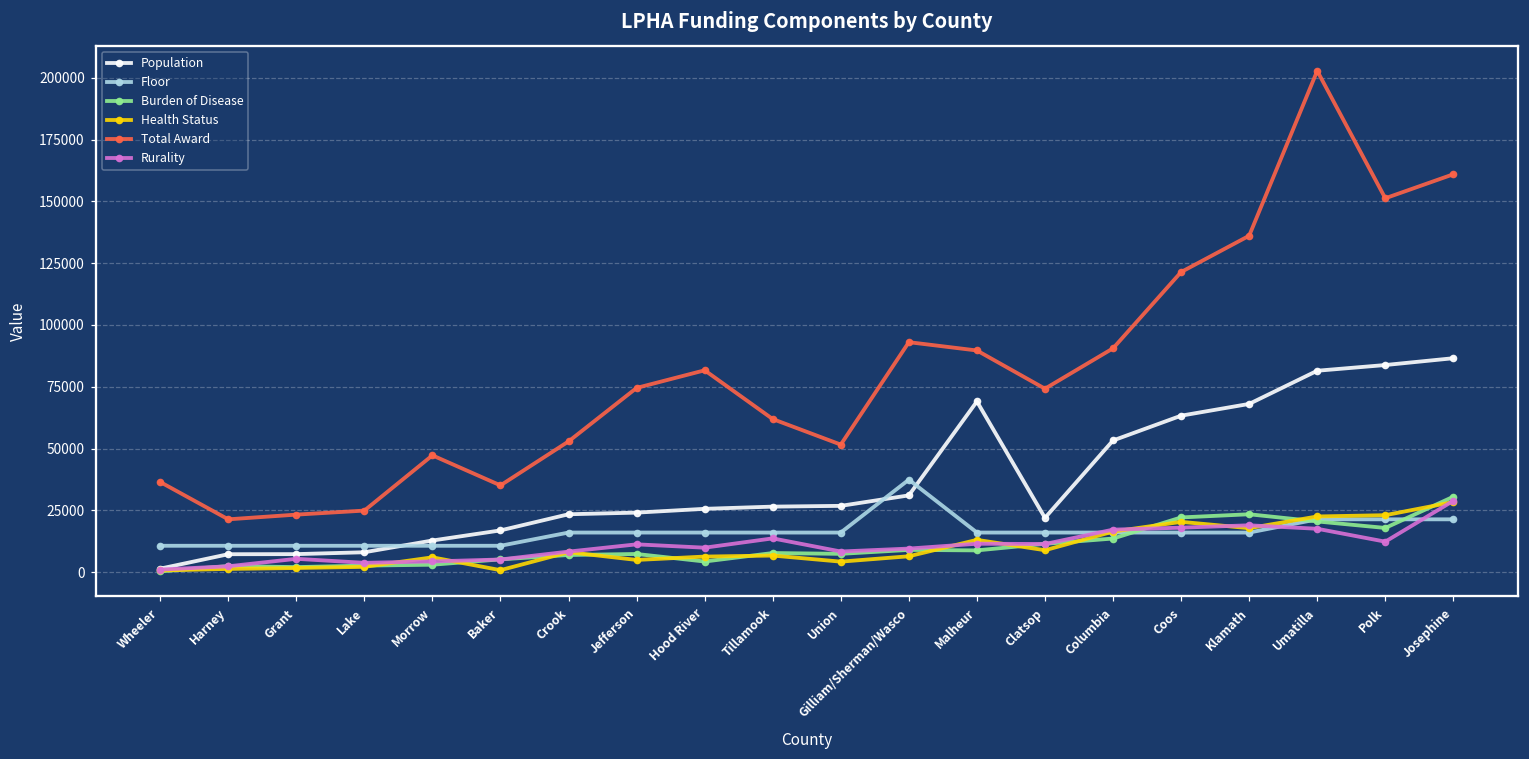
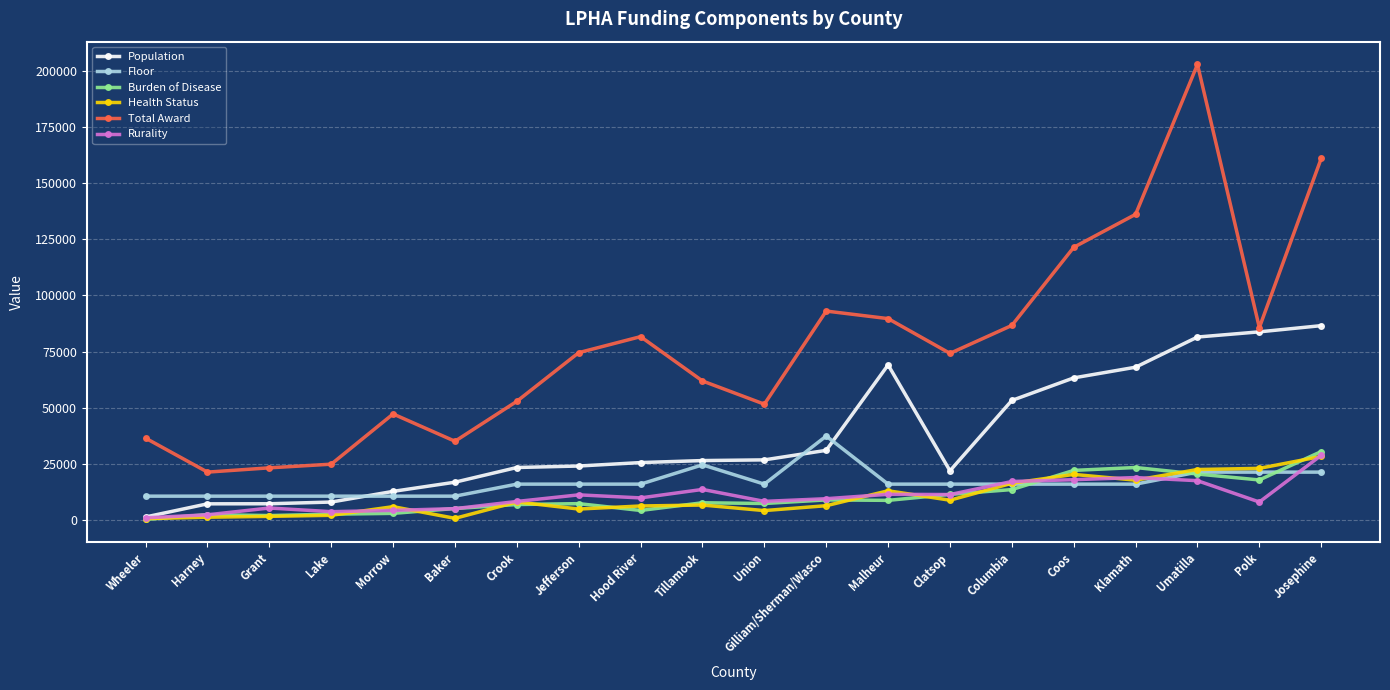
  {
    "Population": {
      "Harney": 7000,
      "Grant": 7000,
      "Lake": 8000,
      "Morrow": 13000,
      "Baker": 17000,
      "Crook": 23000,
      "Jefferson": 24000,
      "Hood River": 26000,
      "Tillamook": 27000,
      "Union": 27000,
      "Gilliam/Sherman/Wasco": 31000,
      "Malheur": 69000,
      "Clatsop": 22000,
      "Columbia": 53000,
      "Coos": 63000,
      "Klamath": 68000,
      "Umatilla": 81000,
      "Polk": 84000,
      "Josephine": 87000
    },
    "Floor": {
      "Wheeler": 11000,
      "Harney": 11000,
      "Grant": 11000,
      "Lake": 11000,
      "Morrow": 11000,
      "Baker": 11000,
      "Crook": 16000,
      "Jefferson": 16000,
      "Hood River": 16000,
-     "Tillamook": 16000,
+     "Tillamook": 25000,
      "Union": 16000,
      "Gilliam/Sherman/Wasco": 37000,
      "Malheur": 16000,
      "Clatsop": 16000,
      "Coos": 16000,
      "Klamath": 16000,
      "Polk": 21000,
      "Josephine": 21000
    },
    "Burden of Disease": {
      "Morrow": 3000,
      "Jefferson": 7000,
      "Hood River": 4000,
      "Malheur": 9000,
      "Columbia": 14000,
      "Coos": 22000,
      "Klamath": 23000,
      "Polk": 18000,
      "Josephine": 31000
    },
    "Health Status": {
      "Morrow": 6000,
      "Baker": 1000,
      "Jefferson": 5000,
      "Hood River": 6000,
      "Union": 4000,
      "Gilliam/Sherman/Wasco": 6000,
      "Malheur": 13000,
      "Clatsop": 9000,
      "Coos": 20000,
      "Klamath": 18000,
      "Umatilla": 23000,
      "Polk": 23000
    },
    "Total Award": {
      "Wheeler": 36000,
      "Harney": 21000,
      "Grant": 23000,
      "Lake": 25000,
      "Morrow": 47000,
      "Baker": 35000,
      "Crook": 53000,
      "Jefferson": 75000,
      "Hood River": 82000,
      "Tillamook": 62000,
      "Union": 52000,
      "Gilliam/Sherman/Wasco": 93000,
      "Malheur": 90000,
      "Clatsop": 74000,
-     "Columbia": 91000,
+     "Columbia": 87000,
      "Coos": 121000,
      "Klamath": 136000,
      "Umatilla": 203000,
-     "Polk": 151000,
+     "Polk": 86000,
      "Josephine": 161000
    },
    "Rurality": {
      "Grant": 5000,
      "Lake": 4000,
      "Morrow": 4000,
      "Jefferson": 11000,
      "Hood River": 10000,
      "Tillamook": 14000,
      "Malheur": 12000,
      "Coos": 18000,
      "Klamath": 19000,
      "Umatilla": 18000,
-     "Polk": 12000
+     "Polk": 8000
    }
  }
